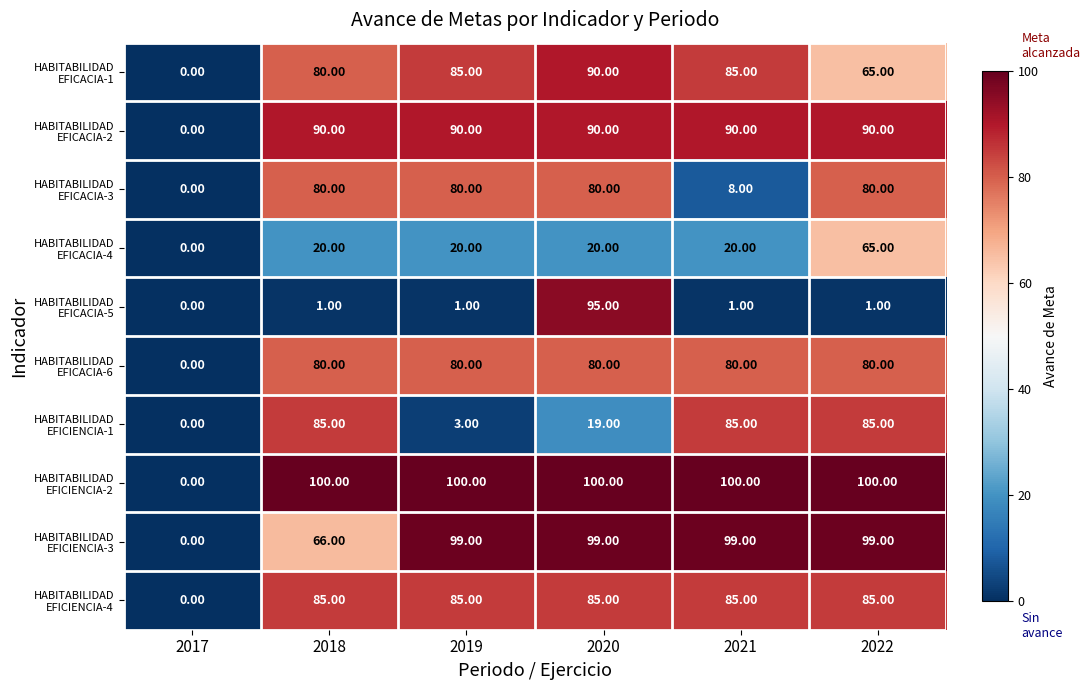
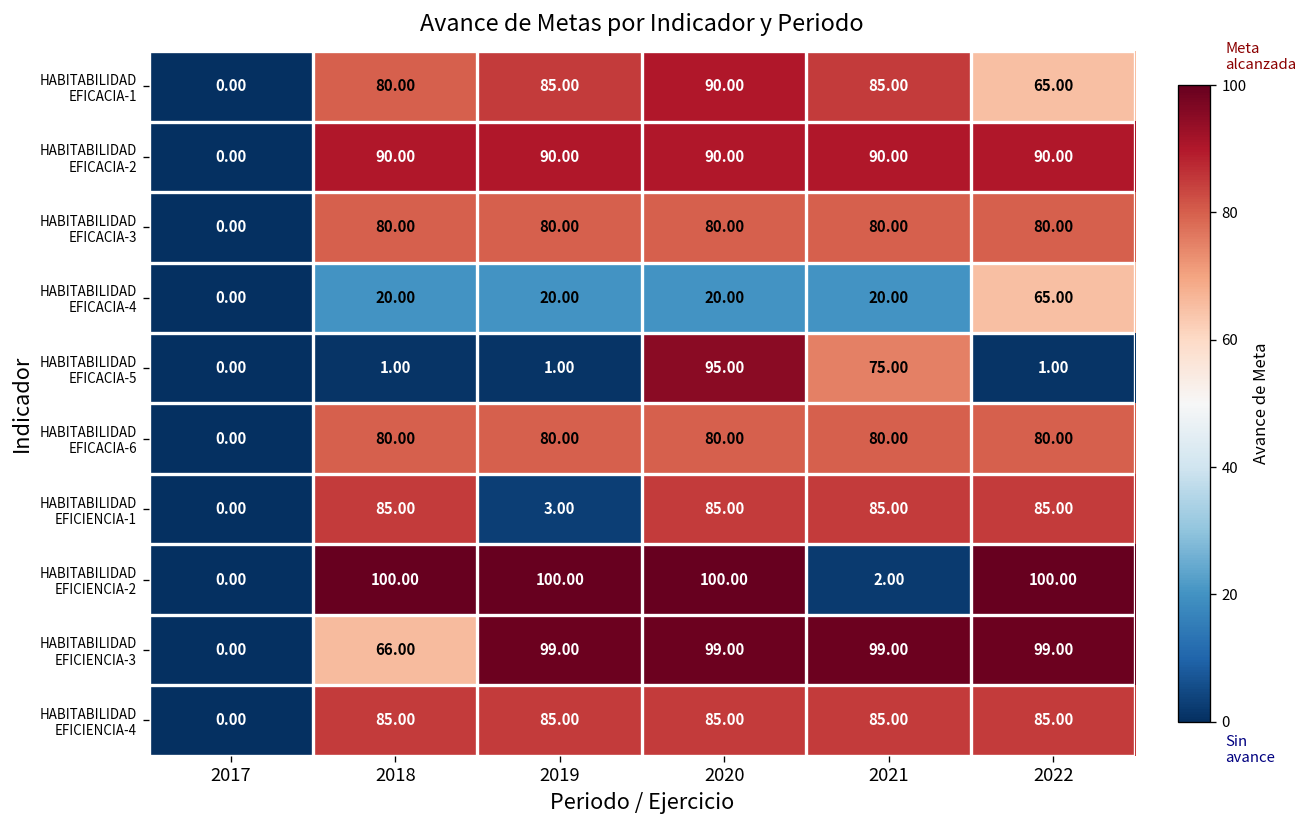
  {
    "HABITABILIDAD EFICACIA-1": {
      "2017": 0.00,
      "2018": 80.00,
      "2019": 85.00,
      "2020": 90.00,
      "2021": 85.00,
      "2022": 65.00
    },
    "HABITABILIDAD EFICACIA-2": {
      "2017": 0.00,
      "2018": 90.00,
      "2019": 90.00,
      "2020": 90.00,
      "2021": 90.00,
      "2022": 90.00
    },
    "HABITABILIDAD EFICACIA-3": {
      "2017": 0.00,
      "2018": 80.00,
      "2019": 80.00,
      "2020": 80.00,
-     "2021": 8.00,
+     "2021": 80.00,
      "2022": 80.00
    },
    "HABITABILIDAD EFICACIA-4": {
      "2017": 0.00,
      "2018": 20.00,
      "2019": 20.00,
      "2020": 20.00,
      "2021": 20.00,
      "2022": 65.00
    },
    "HABITABILIDAD EFICACIA-5": {
      "2017": 0.00,
      "2018": 1.00,
      "2019": 1.00,
      "2020": 95.00,
-     "2021": 1.00,
+     "2021": 75.00,
      "2022": 1.00
    },
    "HABITABILIDAD EFICACIA-6": {
      "2017": 0.00,
      "2018": 80.00,
      "2019": 80.00,
      "2020": 80.00,
      "2021": 80.00,
      "2022": 80.00
    },
    "HABITABILIDAD EFICIENCIA-1": {
      "2017": 0.00,
      "2018": 85.00,
      "2019": 3.00,
-     "2020": 19.00,
+     "2020": 85.00,
      "2021": 85.00,
      "2022": 85.00
    },
    "HABITABILIDAD EFICIENCIA-2": {
      "2017": 0.00,
      "2018": 100.00,
      "2019": 100.00,
      "2020": 100.00,
-     "2021": 100.00,
+     "2021": 2.00,
      "2022": 100.00
    },
    "HABITABILIDAD EFICIENCIA-3": {
      "2017": 0.00,
      "2018": 66.00,
      "2019": 99.00,
      "2020": 99.00,
      "2021": 99.00,
      "2022": 99.00
    },
    "HABITABILIDAD EFICIENCIA-4": {
      "2017": 0.00,
      "2018": 85.00,
      "2019": 85.00,
      "2020": 85.00,
      "2021": 85.00,
      "2022": 85.00
    }
  }
